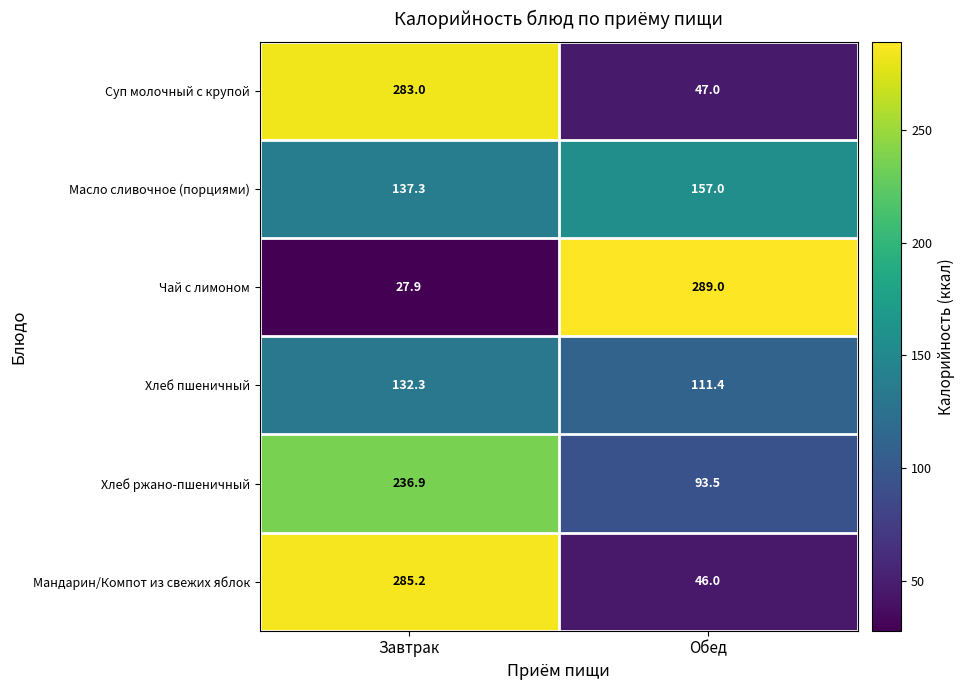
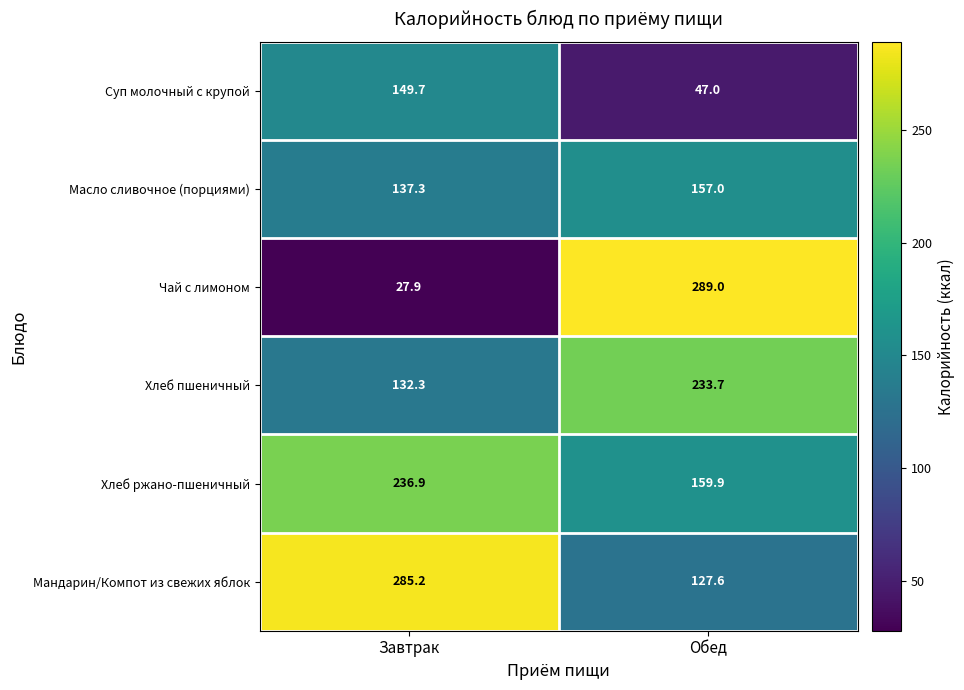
  {
    "Суп молочный с крупой": {
-     "Завтрак": 283.0,
+     "Завтрак": 149.7,
      "Обед": 47.0
    },
    "Масло сливочное (порциями)": {
      "Завтрак": 137.3,
      "Обед": 157.0
    },
    "Чай с лимоном": {
      "Завтрак": 27.9,
      "Обед": 289.0
    },
    "Хлеб пшеничный": {
      "Завтрак": 132.3,
-     "Обед": 111.4
+     "Обед": 233.7
    },
    "Хлеб ржано-пшеничный": {
      "Завтрак": 236.9,
-     "Обед": 93.5
+     "Обед": 159.9
    },
    "Мандарин/Компот из свежих яблок": {
      "Завтрак": 285.2,
-     "Обед": 46.0
+     "Обед": 127.6
    }
  }
